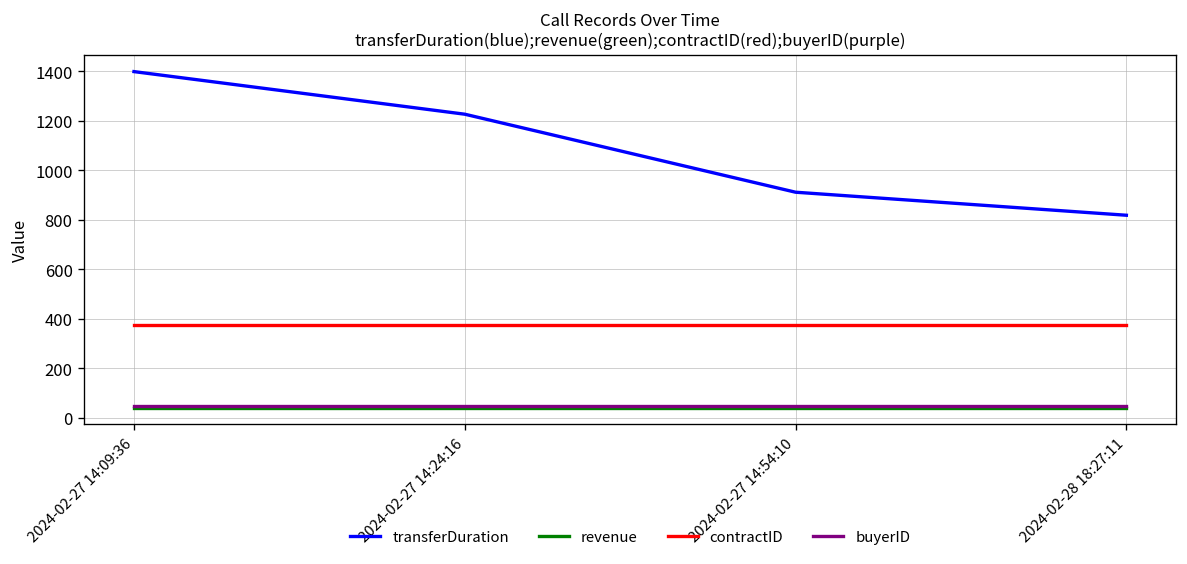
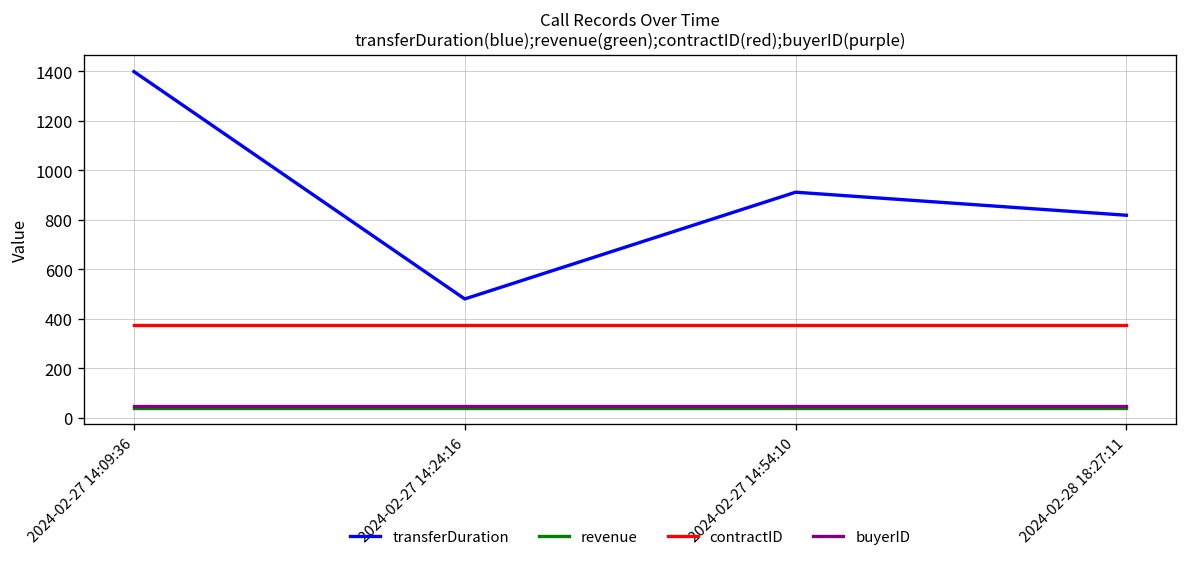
  {
    "transferDuration": {
      "2024-02-27 14:09:36": 1400,
-     "2024-02-27 14:24:16": 1230,
+     "2024-02-27 14:24:16": 480,
      "2024-02-27 14:54:10": 910,
      "2024-02-28 18:27:11": 820
    },
    "contractID": {
      "2024-02-27 14:09:36": 380,
      "2024-02-27 14:24:16": 380,
      "2024-02-27 14:54:10": 380,
      "2024-02-28 18:27:11": 380
    }
  }
